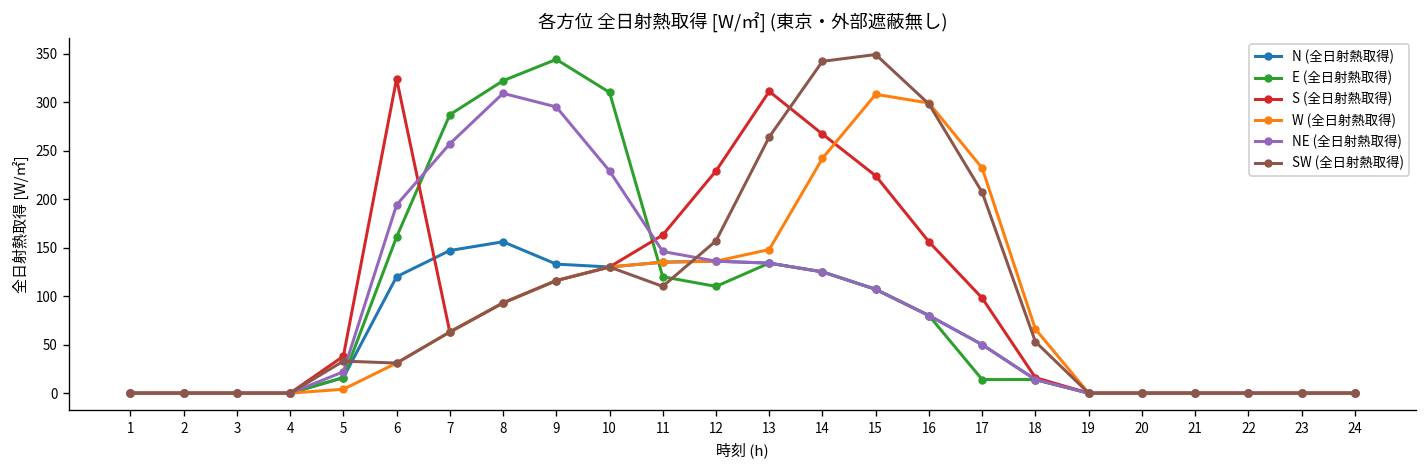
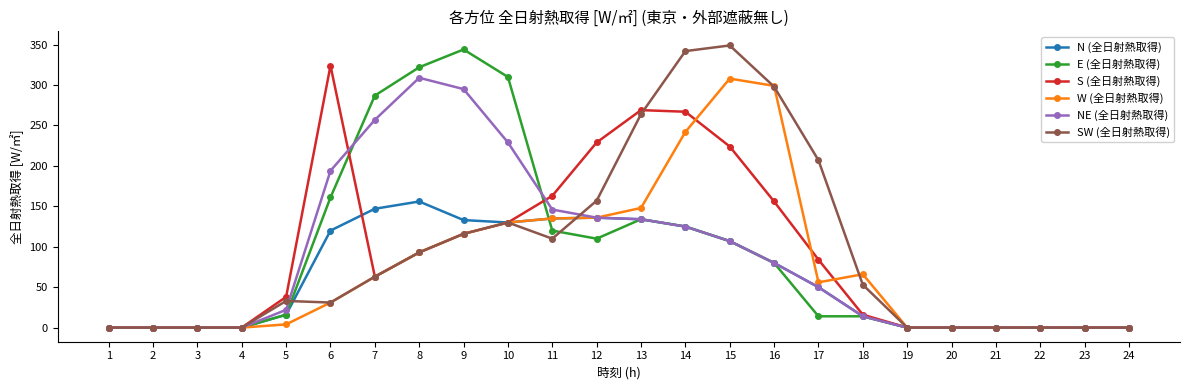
  {
    "N (全日射熱取得)": {
      "6": 120,
      "7": 150,
      "8": 160,
      "9": 130
    },
    "E (全日射熱取得)": {
      "6": 160,
      "7": 290,
      "8": 320,
      "9": 340,
      "10": 310,
      "11": 120,
      "12": 110,
      "17": 10
    },
    "S (全日射熱取得)": {
      "5": 40,
      "6": 320,
      "11": 160,
      "12": 230,
-     "13": 310,
+     "13": 270,
      "14": 270,
      "15": 220,
      "16": 160,
-     "17": 100
+     "17": 80
    },
    "W (全日射熱取得)": {
      "5": 0,
      "13": 150,
      "14": 240,
      "15": 310,
-     "17": 230,
+     "17": 60,
      "18": 70
    },
    "NE (全日射熱取得)": {
      "5": 20,
      "6": 190,
      "7": 260,
      "8": 310,
      "9": 300,
      "10": 230,
      "11": 150
    },
    "SW (全日射熱取得)": {
      "5": 30,
      "11": 110,
      "12": 160,
      "13": 260,
      "14": 340,
      "15": 350,
      "17": 210,
      "18": 50
    }
  }
